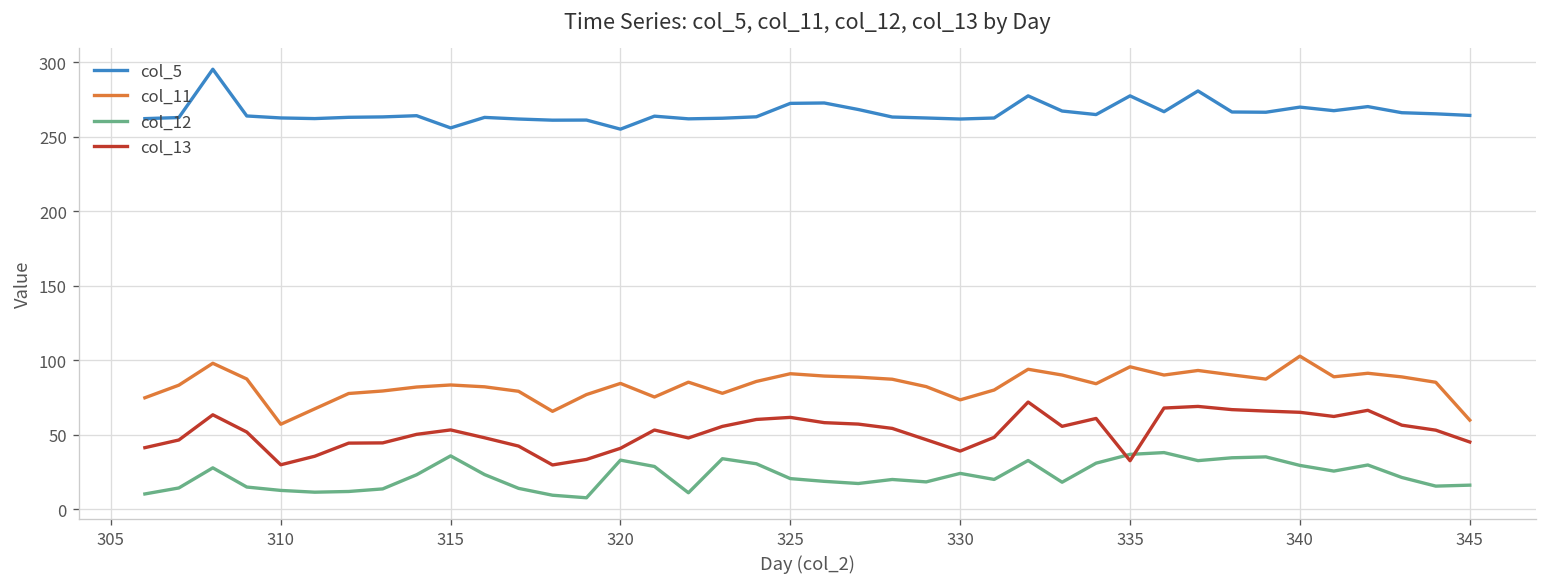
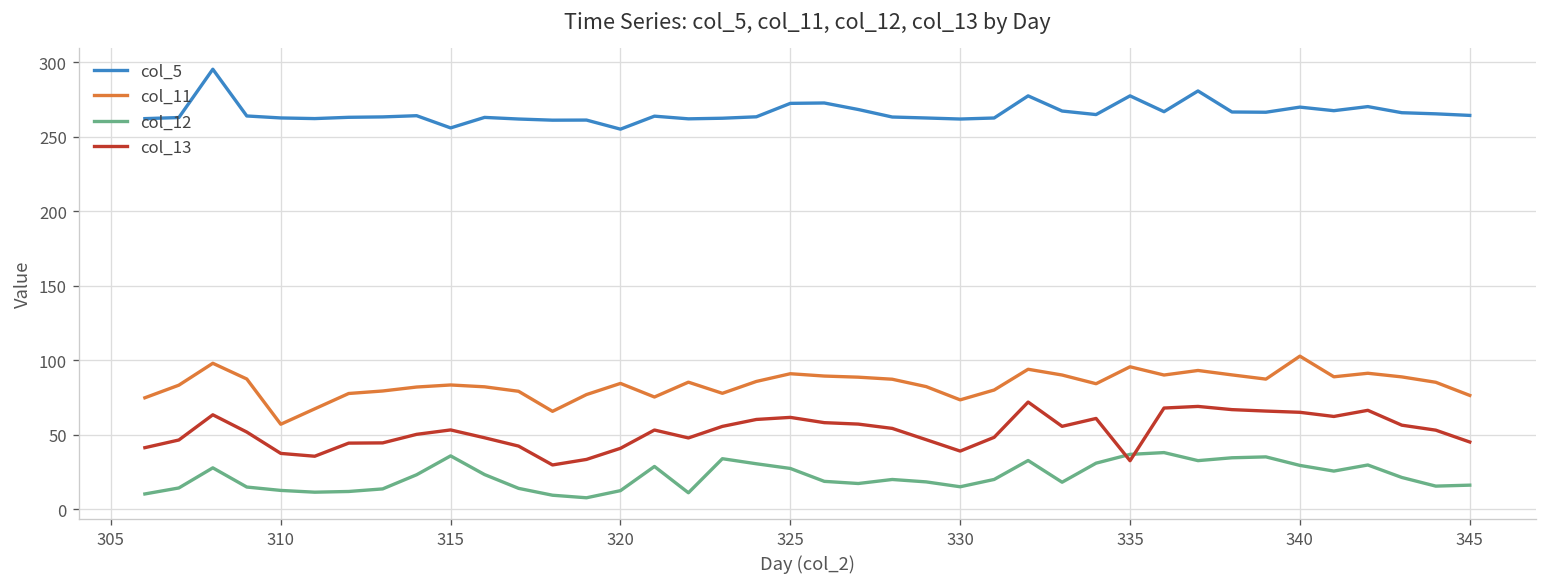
  {
    "col_5": {
      "310": 263,
      "315": 256,
      "320": 255,
      "325": 272,
      "330": 262,
      "335": 277,
      "340": 270,
      "345": 264
    },
    "col_11": {
      "310": 57,
      "315": 83,
      "320": 84,
      "325": 91,
      "330": 73,
      "335": 96,
      "340": 103,
-     "345": 60
+     "345": 76
    },
    "col_12": {
      "310": 13,
      "315": 36,
-     "320": 33,
-     "325": 21,
-     "330": 24,
+     "320": 12,
+     "325": 27,
+     "330": 15,
      "335": 37,
      "340": 29,
      "345": 16
    },
    "col_13": {
-     "310": 30,
+     "310": 37,
      "315": 53,
      "320": 41,
      "325": 62,
      "330": 39,
      "335": 33,
      "340": 65,
      "345": 45
    }
  }
